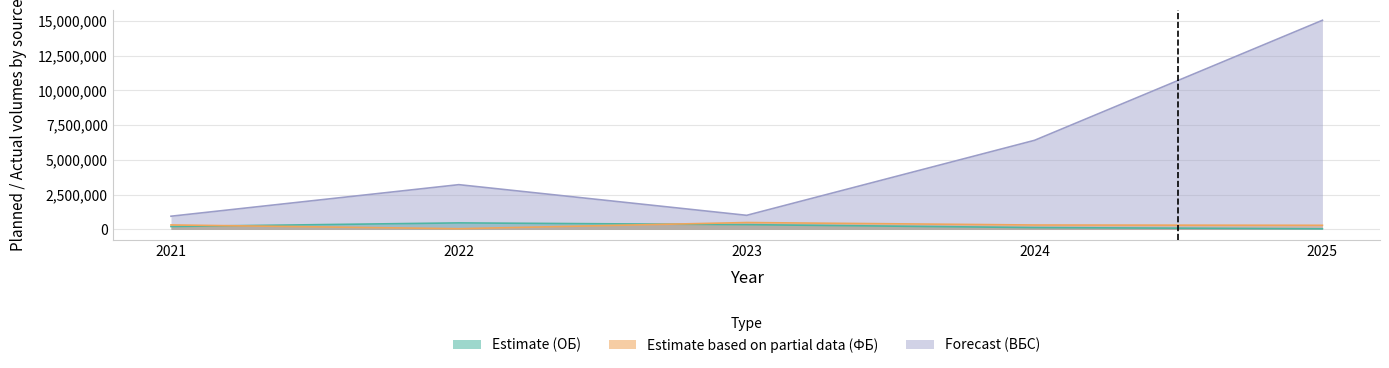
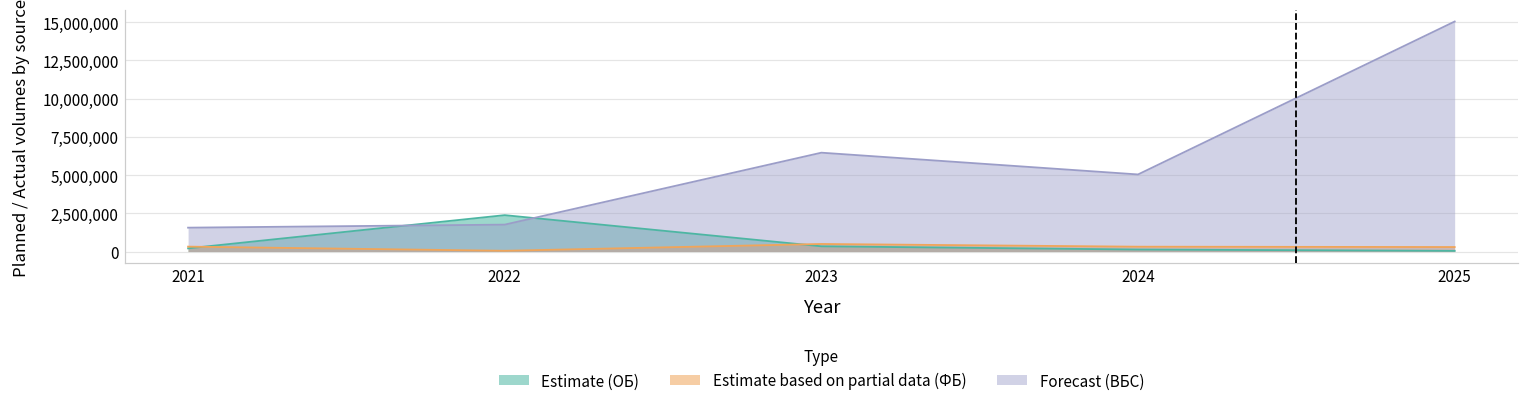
  {
    "Estimate (ОБ)": {
-     "2022": "500,000",
+     "2022": "2,400,000",
      "2025": "0"
    },
    "Estimate based on partial data (ФБ)": {
      "2022": "0",
      "2025": "300,000"
    },
    "Forecast (ВБС)": {
-     "2021": "900,000",
-     "2022": "3,200,000",
-     "2023": "1,000,000",
-     "2024": "6,400,000",
+     "2021": "1,600,000",
+     "2022": "1,800,000",
+     "2023": "6,500,000",
+     "2024": "5,000,000",
      "2025": "15,000,000"
    }
  }
